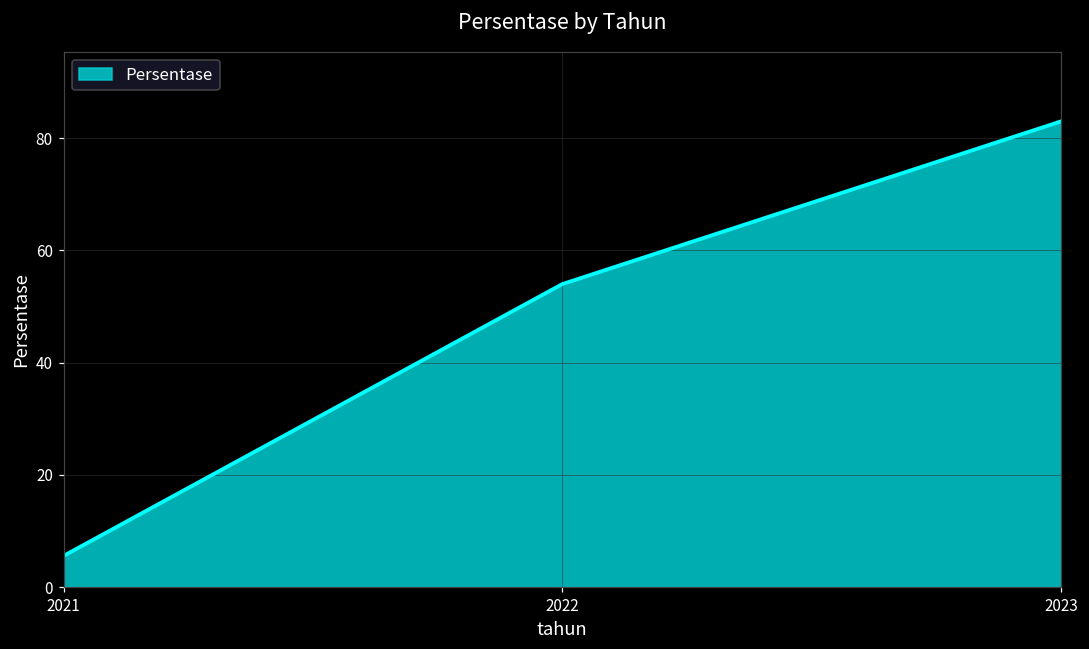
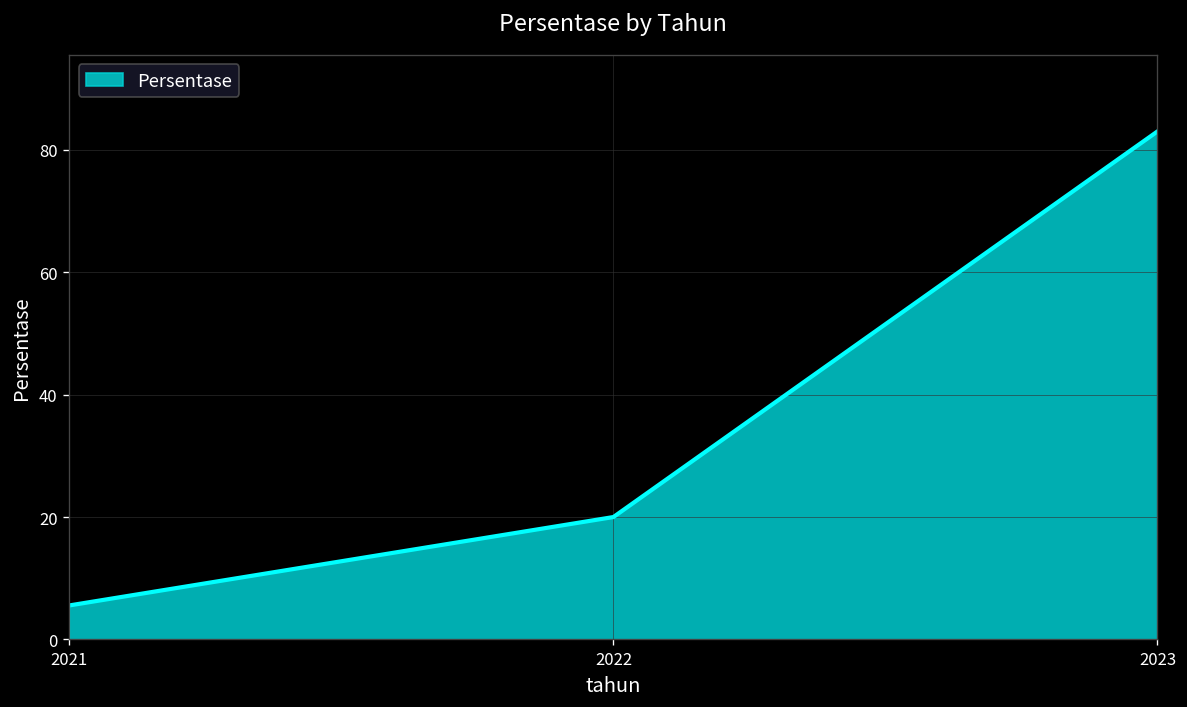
  {
    "2021": 6,
-   "2022": 54,
+   "2022": 20,
    "2023": 83
  }
